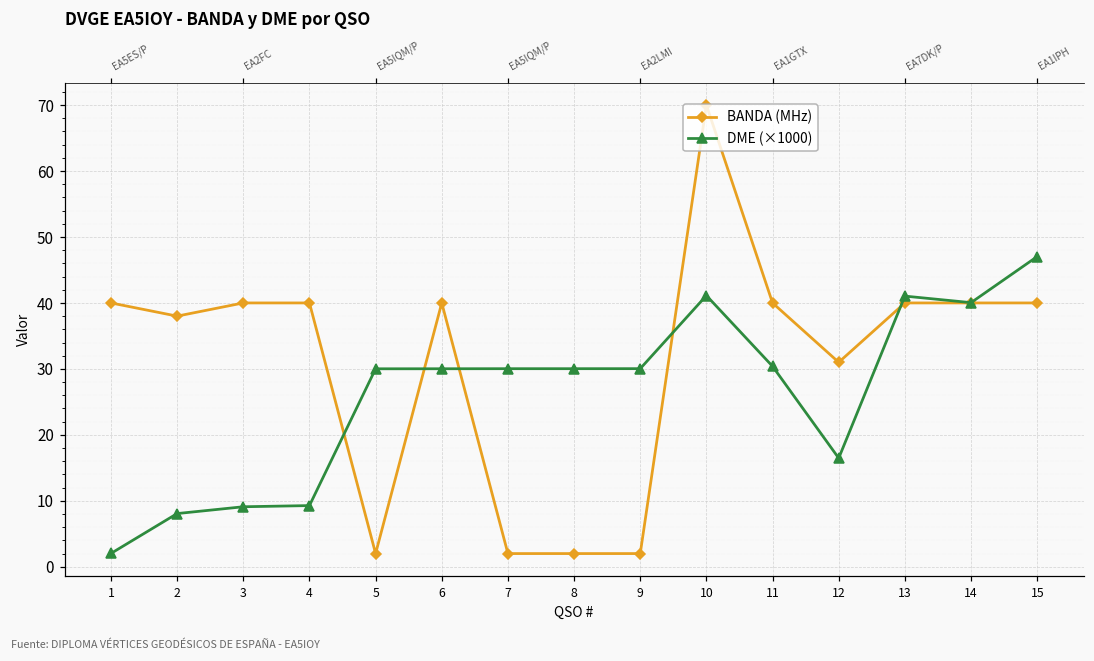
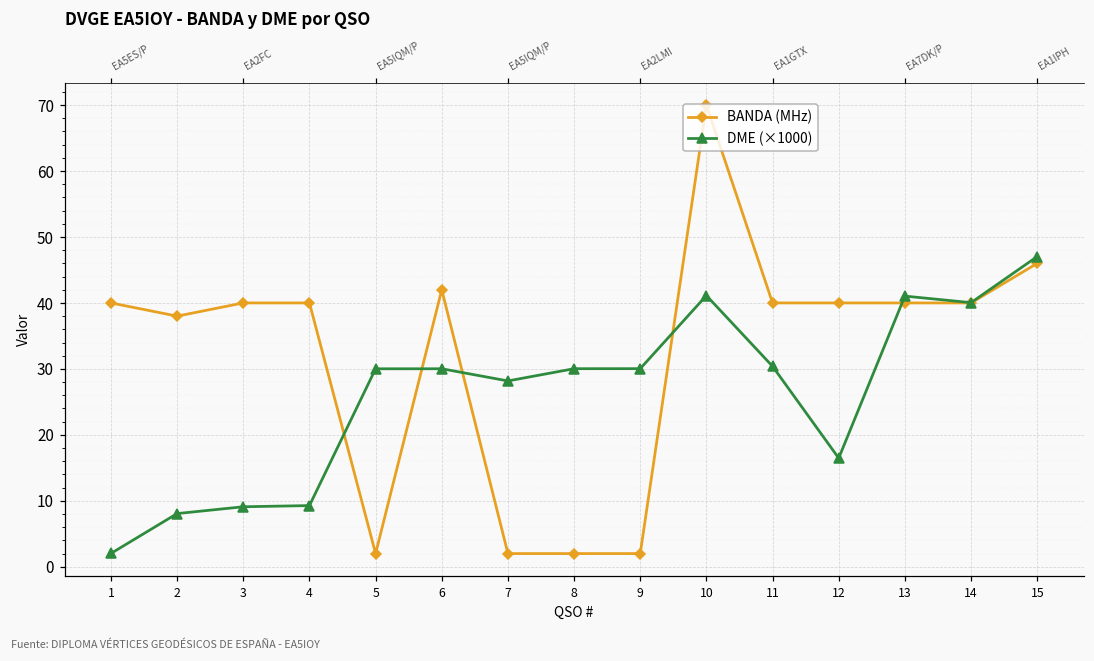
  {
    "BANDA (MHz)": {
      "1": 40,
      "2": 38,
      "3": 40,
      "4": 40,
      "5": 2,
-     "6": 40,
+     "6": 42,
      "7": 2,
      "8": 2,
      "9": 2,
      "11": 40,
-     "12": 31,
+     "12": 40,
      "13": 40,
-     "15": 40
+     "15": 46
    },
    "DME (×1000)": {
      "1": 2,
      "2": 8,
      "3": 9,
      "4": 9,
      "5": 30,
      "6": 30,
-     "7": 30,
+     "7": 28,
      "8": 30,
      "9": 30,
      "10": 41,
      "11": 30,
      "12": 16,
      "13": 41,
      "15": 47
    }
  }
